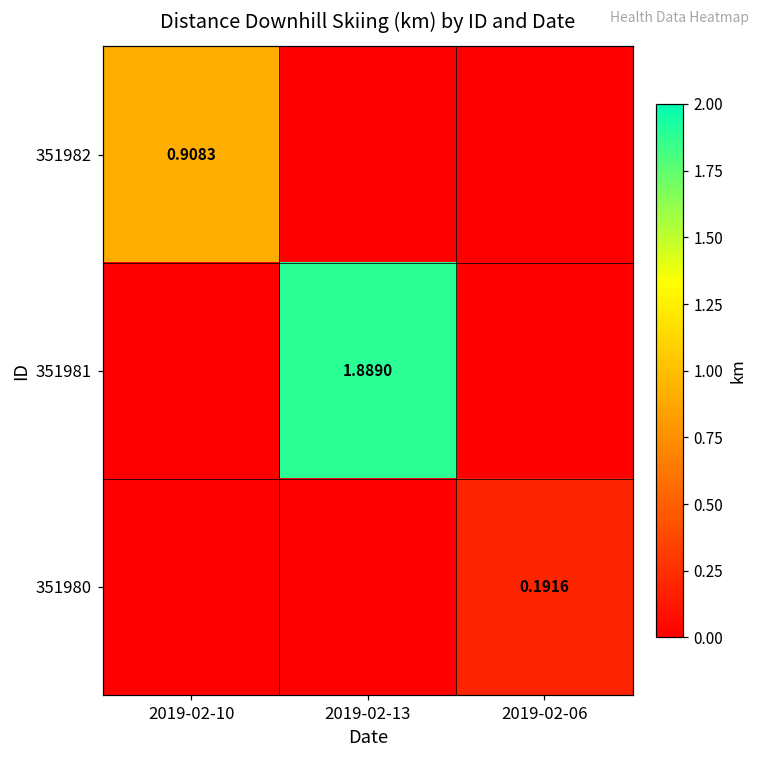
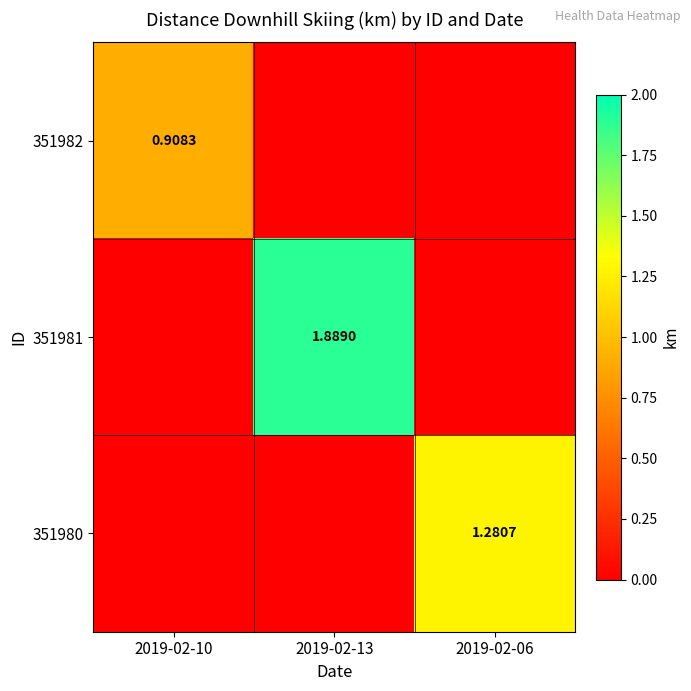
  {
    "351982": {
      "2019-02-10": 0.9083
    },
    "351981": {
      "2019-02-13": 1.8890
    },
    "351980": {
-     "2019-02-06": 0.1916
+     "2019-02-06": 1.2807
    }
  }
